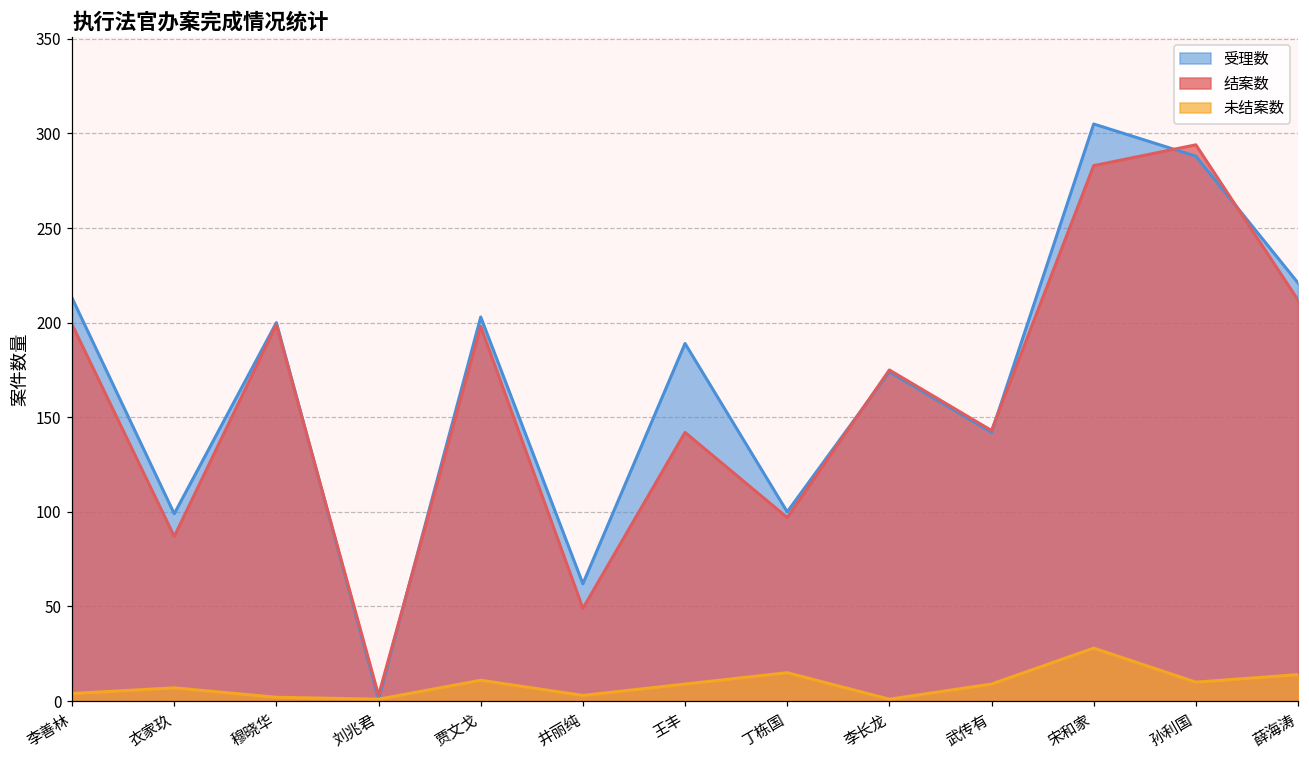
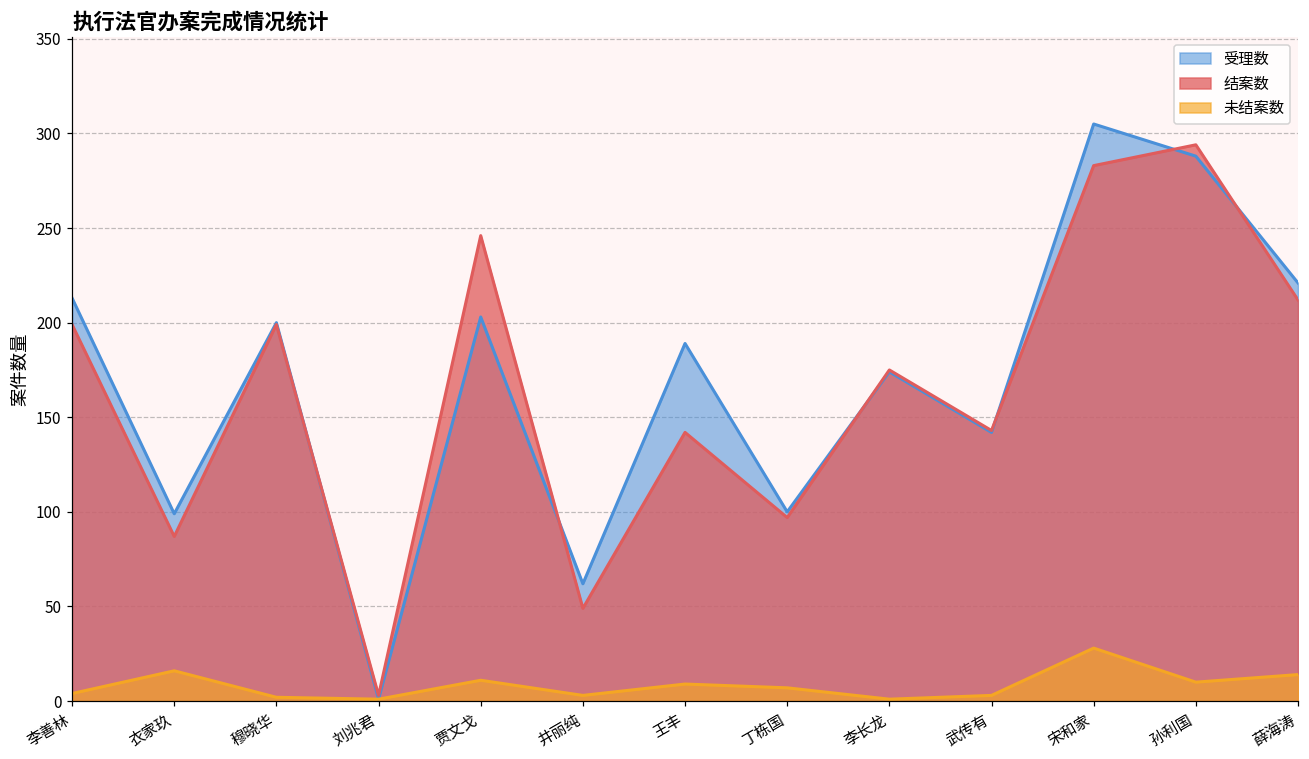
  {
    "受理数": {
      "李善林": 213,
      "衣家玖": 99,
      "贾文戈": 203,
      "井丽纯": 62,
      "王丰": 189,
      "丁栋国": 100,
      "宋和家": 305,
      "孙利国": 288,
      "薛海涛": 221
    },
    "结案数": {
      "李善林": 199,
      "衣家玖": 87,
      "刘兆君": 3,
-     "贾文戈": 198,
+     "贾文戈": 246,
      "井丽纯": 49,
      "王丰": 142,
      "丁栋国": 97,
      "宋和家": 283,
      "孙利国": 294,
      "薛海涛": 212
    },
    "未结案数": {
      "李善林": 4,
-     "衣家玖": 7,
+     "衣家玖": 16,
      "穆晓华": 2,
      "贾文戈": 11,
      "井丽纯": 3,
      "王丰": 9,
-     "丁栋国": 15,
+     "丁栋国": 7,
      "李长龙": 1,
-     "武传有": 9,
+     "武传有": 3,
      "宋和家": 28,
      "孙利国": 10,
      "薛海涛": 14
    }
  }
